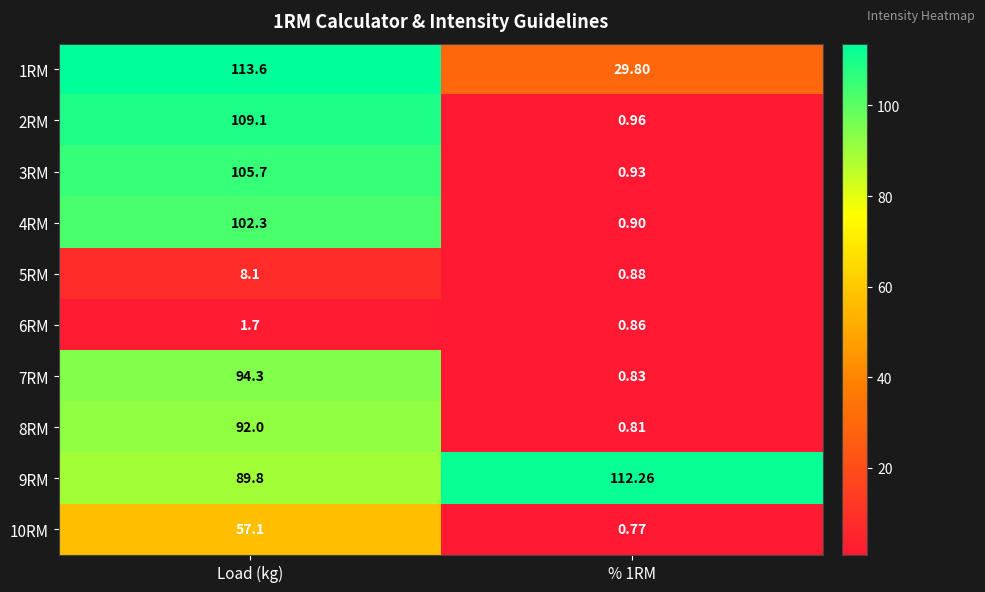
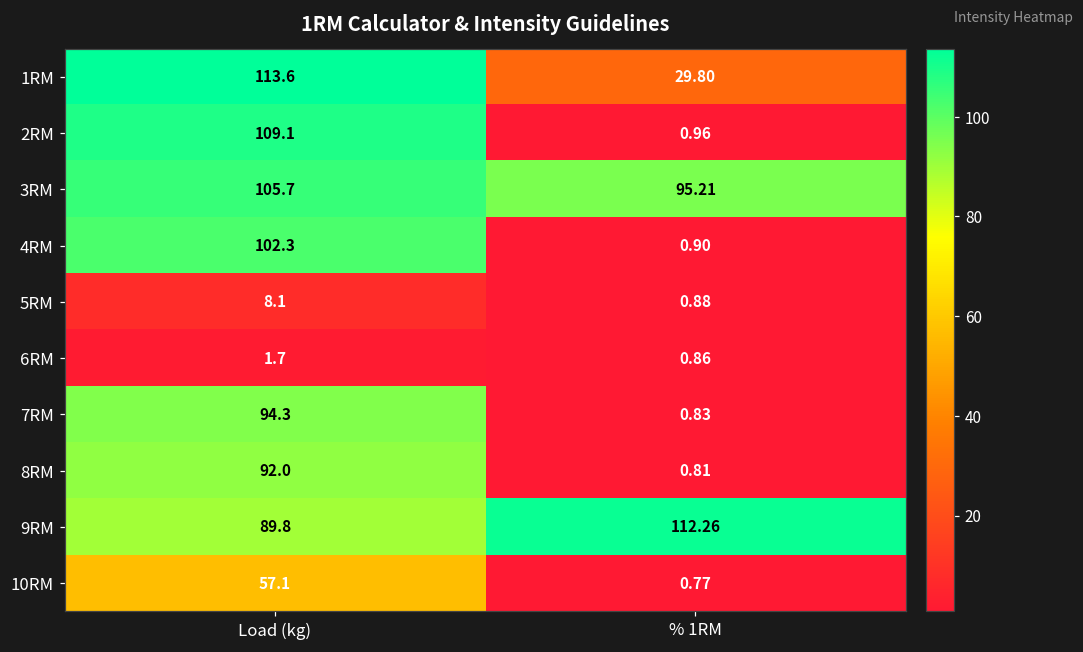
  {
    "1RM": {
      "Load (kg)": 113.6,
      "% 1RM": 29.80
    },
    "2RM": {
      "Load (kg)": 109.1,
      "% 1RM": 0.96
    },
    "3RM": {
      "Load (kg)": 105.7,
-     "% 1RM": 0.93
+     "% 1RM": 95.21
    },
    "4RM": {
      "Load (kg)": 102.3,
      "% 1RM": 0.90
    },
    "5RM": {
      "Load (kg)": 8.1,
      "% 1RM": 0.88
    },
    "6RM": {
      "Load (kg)": 1.7,
      "% 1RM": 0.86
    },
    "7RM": {
      "Load (kg)": 94.3,
      "% 1RM": 0.83
    },
    "8RM": {
      "Load (kg)": 92.0,
      "% 1RM": 0.81
    },
    "9RM": {
      "Load (kg)": 89.8,
      "% 1RM": 112.26
    },
    "10RM": {
      "Load (kg)": 57.1,
      "% 1RM": 0.77
    }
  }
